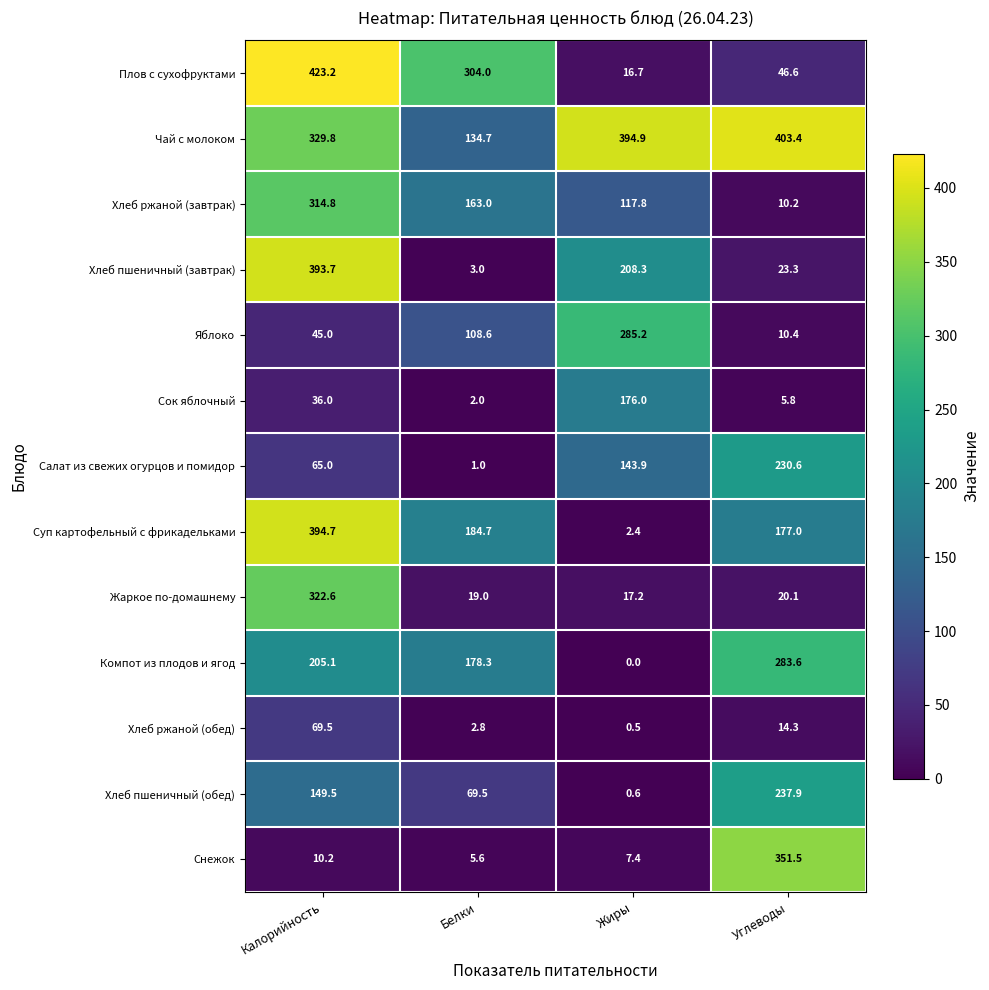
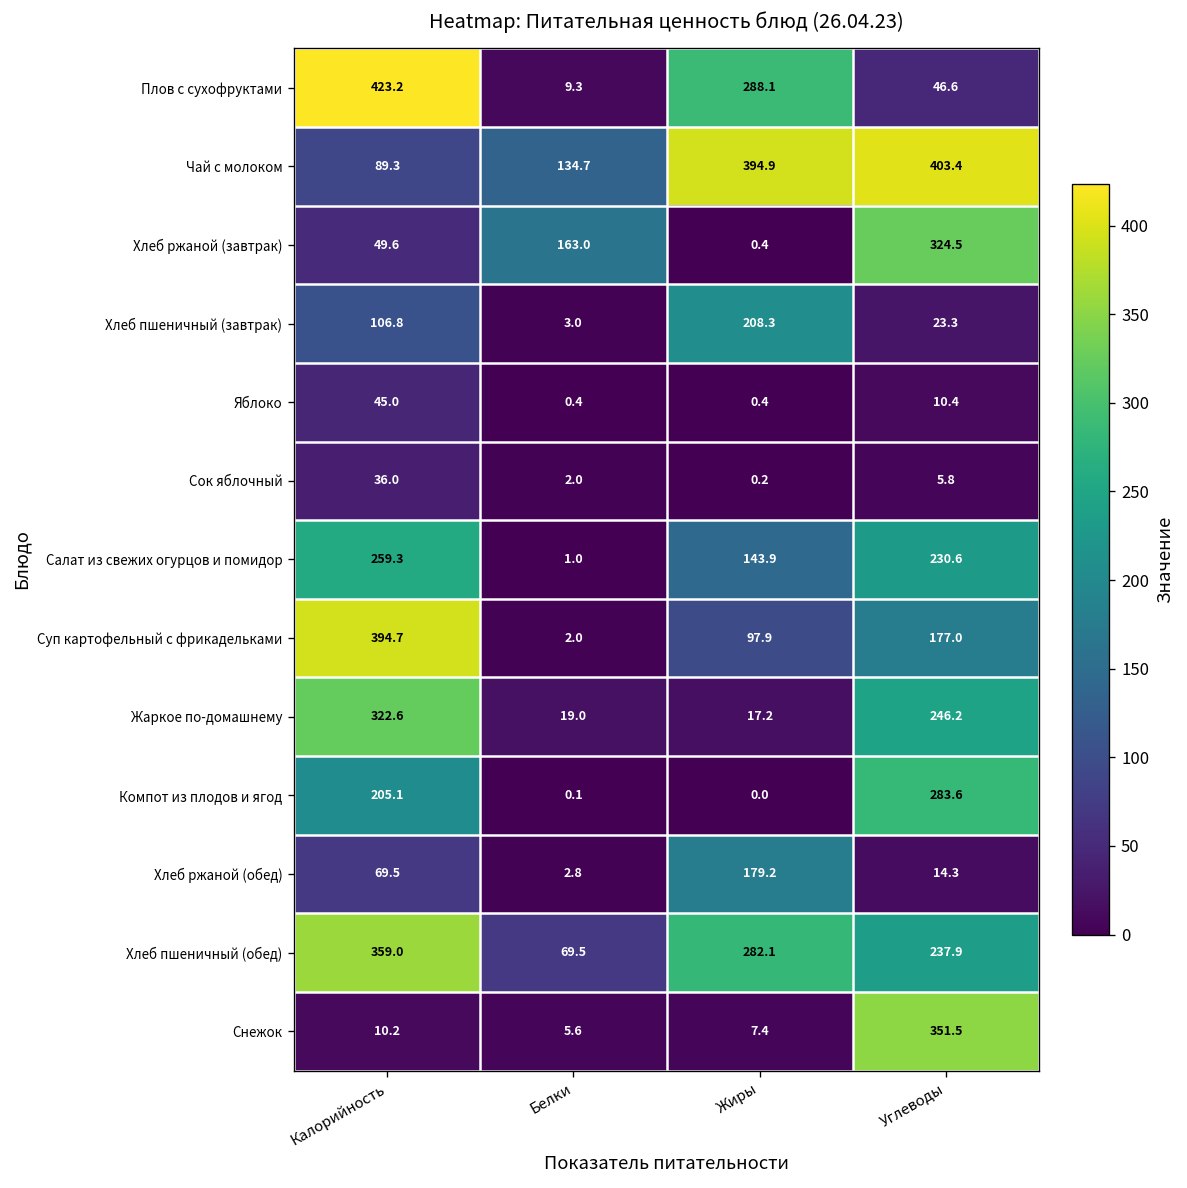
  {
    "Плов с сухофруктами": {
      "Калорийность": 423.2,
-     "Белки": 304.0,
-     "Жиры": 16.7,
+     "Белки": 9.3,
+     "Жиры": 288.1,
      "Углеводы": 46.6
    },
    "Чай с молоком": {
-     "Калорийность": 329.8,
+     "Калорийность": 89.3,
      "Белки": 134.7,
      "Жиры": 394.9,
      "Углеводы": 403.4
    },
    "Хлеб ржаной (завтрак)": {
-     "Калорийность": 314.8,
+     "Калорийность": 49.6,
      "Белки": 163.0,
-     "Жиры": 117.8,
-     "Углеводы": 10.2
+     "Жиры": 0.4,
+     "Углеводы": 324.5
    },
    "Хлеб пшеничный (завтрак)": {
-     "Калорийность": 393.7,
+     "Калорийность": 106.8,
      "Белки": 3.0,
      "Жиры": 208.3,
      "Углеводы": 23.3
    },
    "Яблоко": {
      "Калорийность": 45.0,
-     "Белки": 108.6,
-     "Жиры": 285.2,
+     "Белки": 0.4,
+     "Жиры": 0.4,
      "Углеводы": 10.4
    },
    "Сок яблочный": {
      "Калорийность": 36.0,
      "Белки": 2.0,
-     "Жиры": 176.0,
+     "Жиры": 0.2,
      "Углеводы": 5.8
    },
    "Салат из свежих огурцов и помидор": {
-     "Калорийность": 65.0,
+     "Калорийность": 259.3,
      "Белки": 1.0,
      "Жиры": 143.9,
      "Углеводы": 230.6
    },
    "Суп картофельный с фрикадельками": {
      "Калорийность": 394.7,
-     "Белки": 184.7,
-     "Жиры": 2.4,
+     "Белки": 2.0,
+     "Жиры": 97.9,
      "Углеводы": 177.0
    },
    "Жаркое по-домашнему": {
      "Калорийность": 322.6,
      "Белки": 19.0,
      "Жиры": 17.2,
-     "Углеводы": 20.1
+     "Углеводы": 246.2
    },
    "Компот из плодов и ягод": {
      "Калорийность": 205.1,
-     "Белки": 178.3,
+     "Белки": 0.1,
      "Жиры": 0.0,
      "Углеводы": 283.6
    },
    "Хлеб ржаной (обед)": {
      "Калорийность": 69.5,
      "Белки": 2.8,
-     "Жиры": 0.5,
+     "Жиры": 179.2,
      "Углеводы": 14.3
    },
    "Хлеб пшеничный (обед)": {
-     "Калорийность": 149.5,
+     "Калорийность": 359.0,
      "Белки": 69.5,
-     "Жиры": 0.6,
+     "Жиры": 282.1,
      "Углеводы": 237.9
    },
    "Снежок": {
      "Калорийность": 10.2,
      "Белки": 5.6,
      "Жиры": 7.4,
      "Углеводы": 351.5
    }
  }
